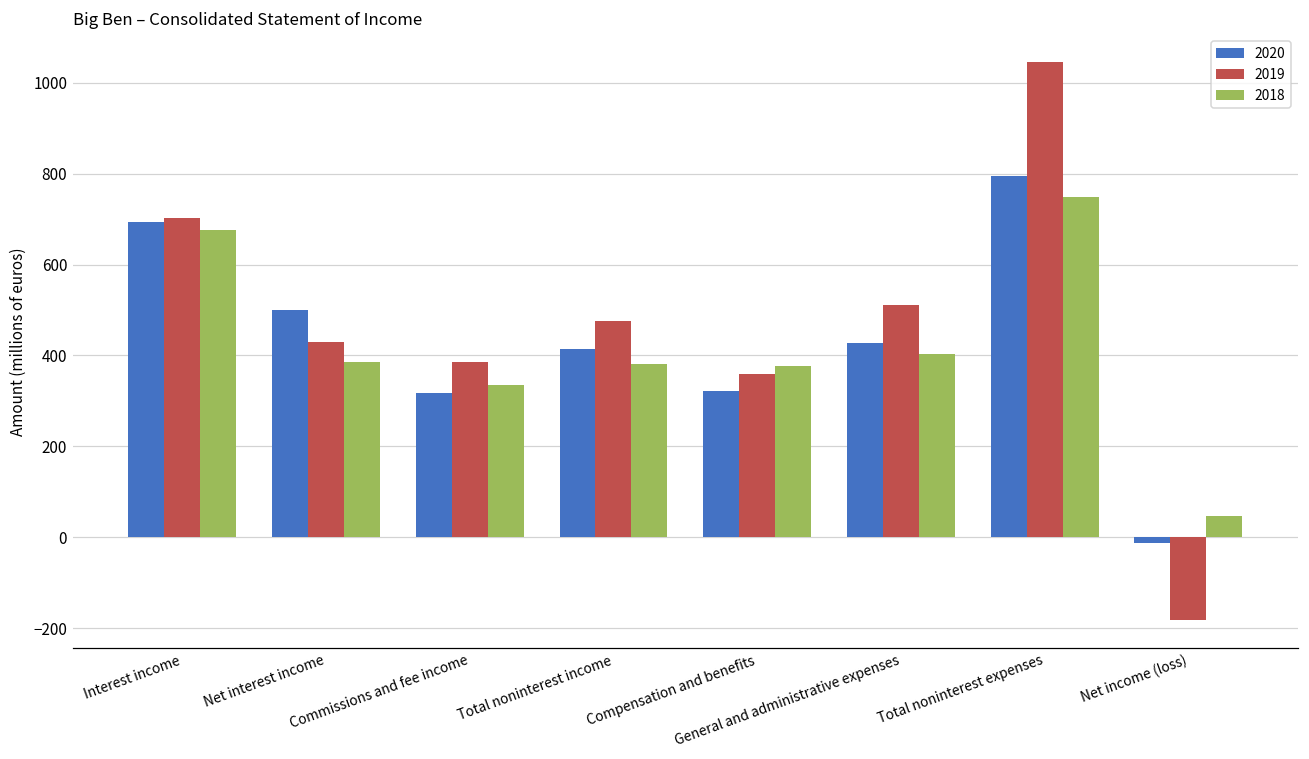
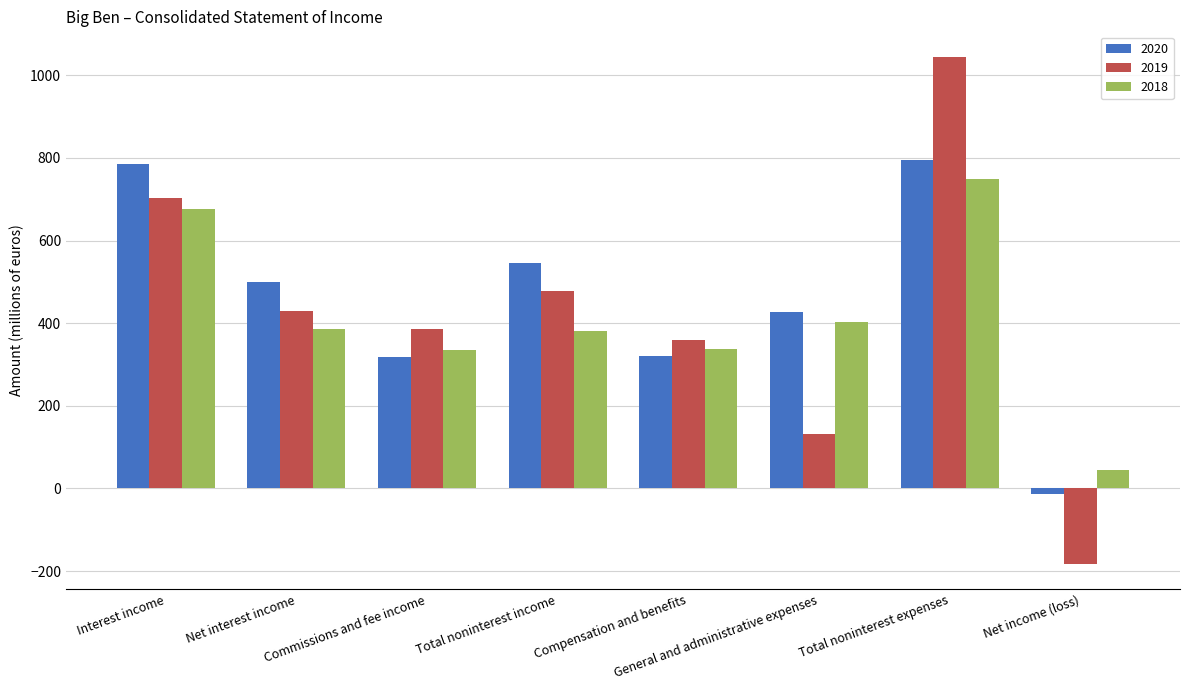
  {
    "2020": {
-     "Interest income": 690,
+     "Interest income": 790,
      "Net interest income": 500,
      "Commissions and fee income": 320,
-     "Total noninterest income": 410,
+     "Total noninterest income": 550,
      "Compensation and benefits": 320,
      "General and administrative expenses": 430,
      "Total noninterest expenses": 800,
      "Net income (loss)": -10
    },
    "2019": {
      "Interest income": 700,
      "Net interest income": 430,
      "Commissions and fee income": 390,
      "Total noninterest income": 480,
      "Compensation and benefits": 360,
-     "General and administrative expenses": 510,
+     "General and administrative expenses": 130,
      "Total noninterest expenses": 1050,
      "Net income (loss)": -180
    },
    "2018": {
      "Interest income": 680,
      "Net interest income": 390,
      "Commissions and fee income": 340,
      "Total noninterest income": 380,
-     "Compensation and benefits": 380,
+     "Compensation and benefits": 340,
      "General and administrative expenses": 400,
      "Total noninterest expenses": 750,
      "Net income (loss)": 50
    }
  }
